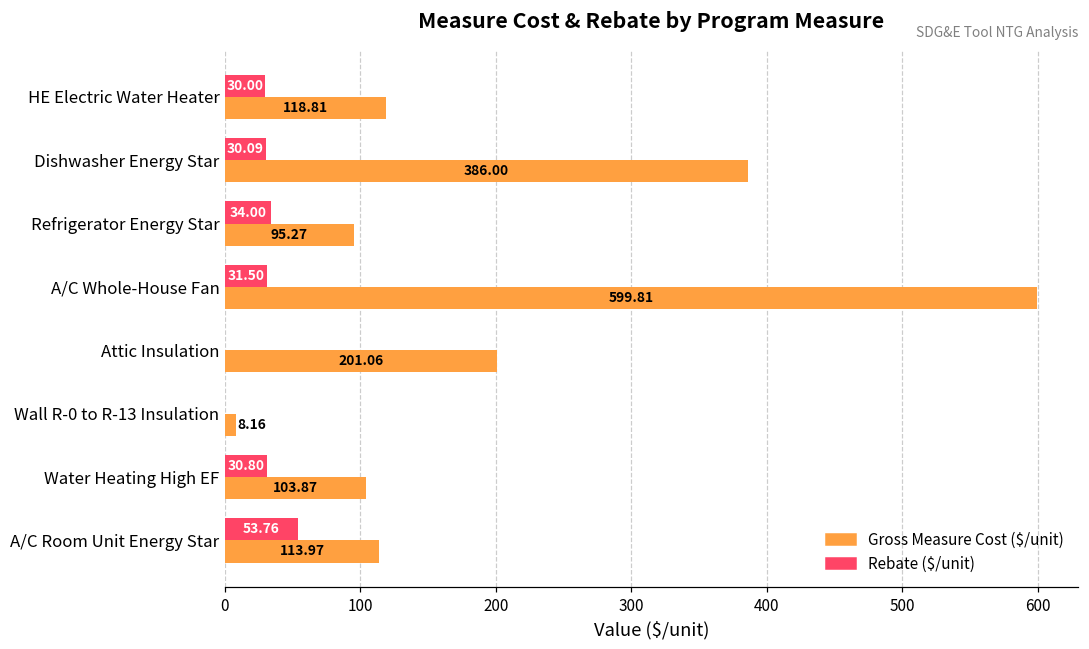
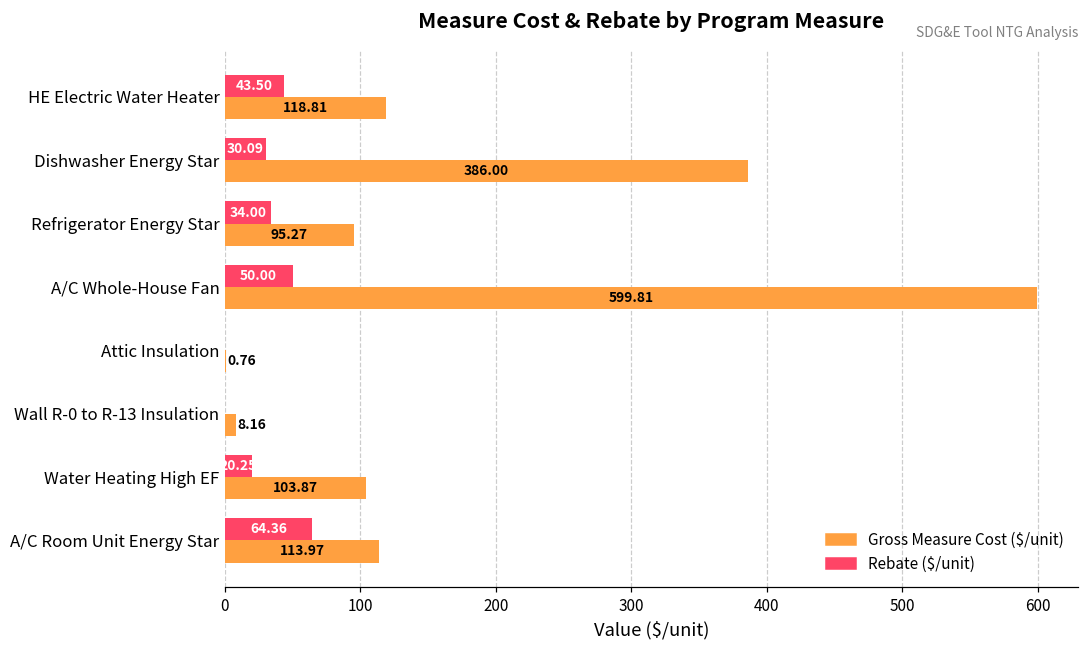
  {
    "Gross Measure Cost ($/unit)": {
      "HE Electric Water Heater": 118.81,
      "Dishwasher Energy Star": 386.00,
      "Refrigerator Energy Star": 95.27,
      "A/C Whole-House Fan": 599.81,
-     "Attic Insulation": 201.06,
+     "Attic Insulation": 0.76,
      "Wall R-0 to R-13 Insulation": 8.16,
      "Water Heating High EF": 103.87,
      "A/C Room Unit Energy Star": 113.97
    },
    "Rebate ($/unit)": {
-     "HE Electric Water Heater": 30.00,
+     "HE Electric Water Heater": 43.50,
      "Dishwasher Energy Star": 30.09,
      "Refrigerator Energy Star": 34.00,
-     "A/C Whole-House Fan": 31.50,
-     "Water Heating High EF": 30.80,
-     "A/C Room Unit Energy Star": 53.76
+     "A/C Whole-House Fan": 50.00,
+     "Water Heating High EF": 20.25,
+     "A/C Room Unit Energy Star": 64.36
    }
  }
